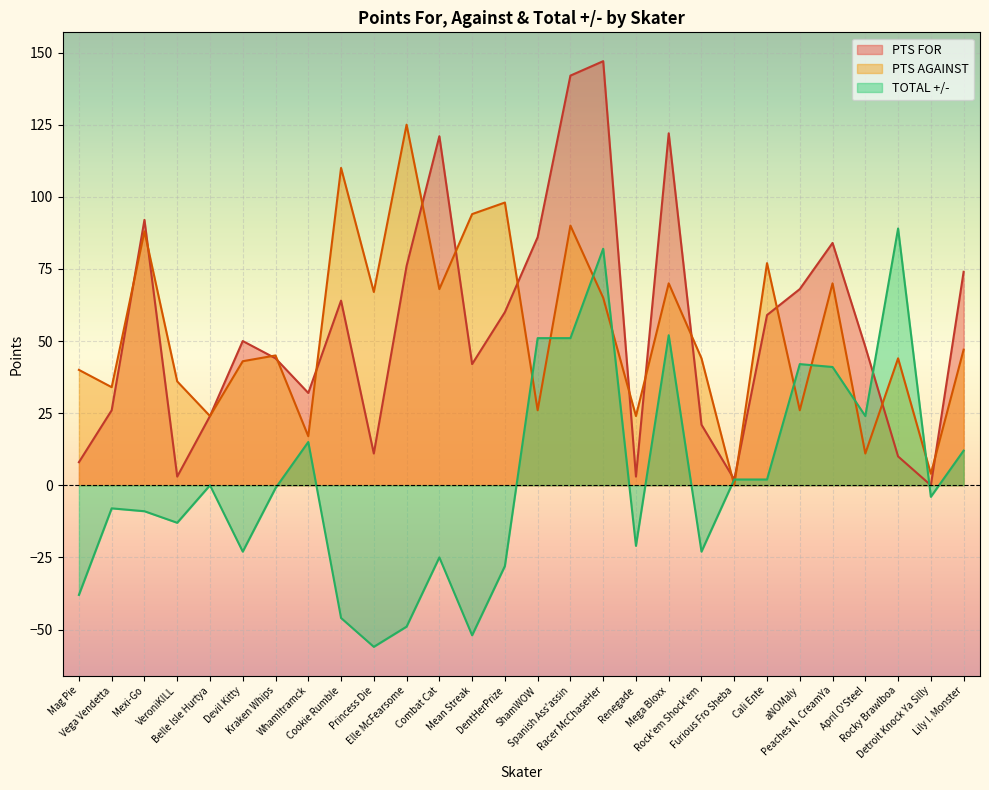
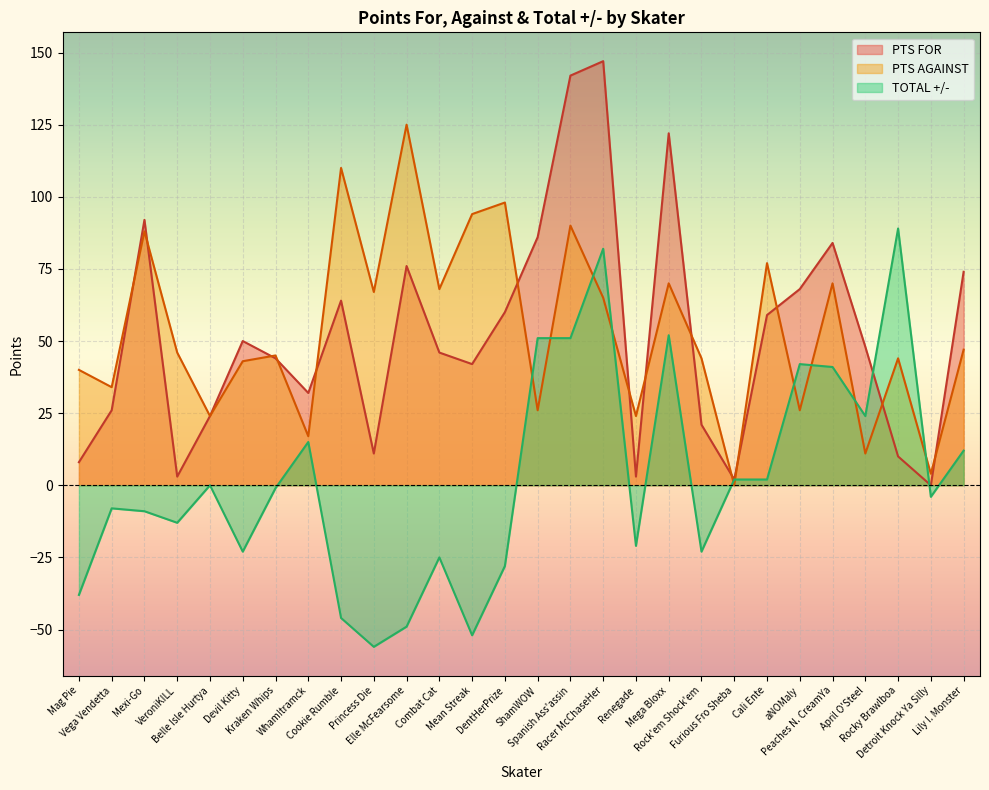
  {
    "PTS FOR": {
      "Mag Pie": 8,
      "Vega Vendetta": 26,
      "Mexi-Go": 92,
      "VeroniKILL": 3,
      "Devil Kitty": 50,
      "Kraken Whips": 44,
      "Wham!tramck": 32,
      "Cookie Rumble": 64,
      "Princess Die": 11,
      "Elle McFearsome": 76,
-     "Combat Cat": 121,
+     "Combat Cat": 46,
      "Mean Streak": 42,
      "DentHerPrize": 60,
      "ShamWOW": 86,
      "Spanish Ass'assin": 142,
      "Racer McChaseHer": 147,
      "Renegade": 3,
      "Mega Bloxx": 122,
      "Rock'em Shock'em": 21,
      "Cali Ente": 59,
      "aNOMaly": 68,
      "Peaches N. CreamYa": 84,
      "April O'Steel": 48,
      "Rocky Brawlboa": 10,
      "Lily I. Monster": 74
    },
    "PTS AGAINST": {
      "Mag Pie": 40,
      "Vega Vendetta": 34,
      "Mexi-Go": 88,
-     "VeroniKILL": 36,
+     "VeroniKILL": 46,
      "Devil Kitty": 43,
      "Kraken Whips": 45,
      "Wham!tramck": 17,
      "Cookie Rumble": 110,
      "Princess Die": 67,
      "Elle McFearsome": 125,
      "Combat Cat": 68,
      "Mean Streak": 94,
      "DentHerPrize": 98,
      "ShamWOW": 26,
      "Spanish Ass'assin": 90,
      "Racer McChaseHer": 65,
      "Renegade": 24,
      "Mega Bloxx": 70,
      "Rock'em Shock'em": 44,
      "Furious Fro Sheba": 0,
      "Cali Ente": 77,
      "aNOMaly": 26,
      "Peaches N. CreamYa": 70,
      "April O'Steel": 11,
      "Rocky Brawlboa": 44,
      "Detroit Knock Ya Silly": 4,
      "Lily I. Monster": 47
    }
  }
